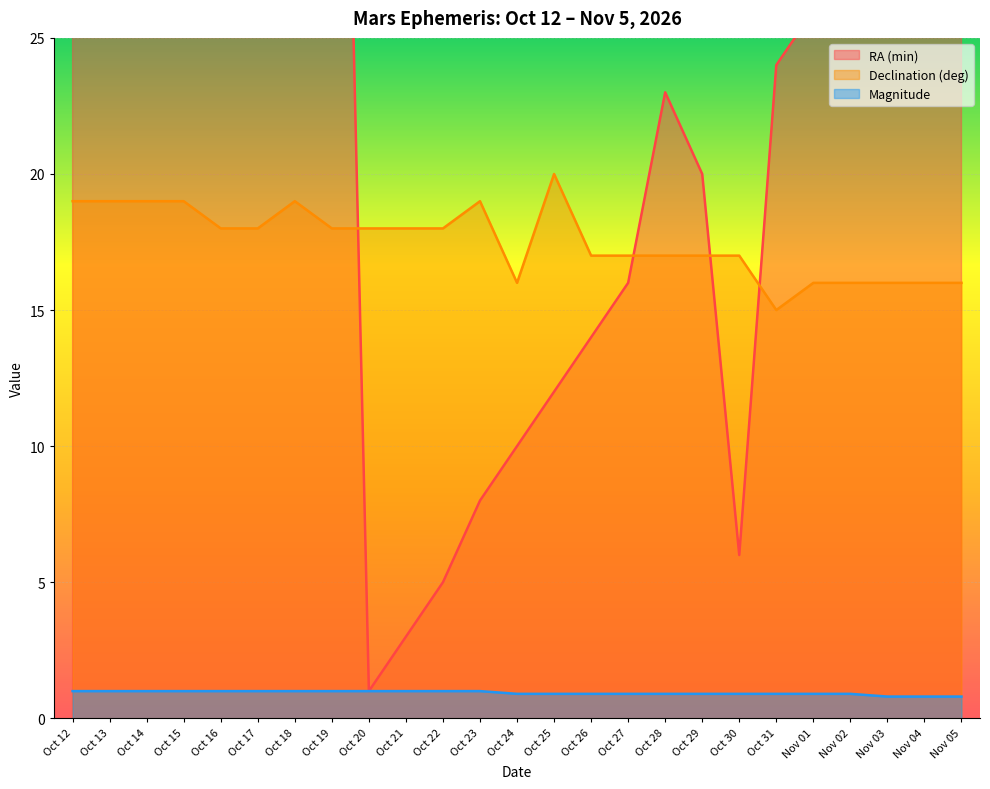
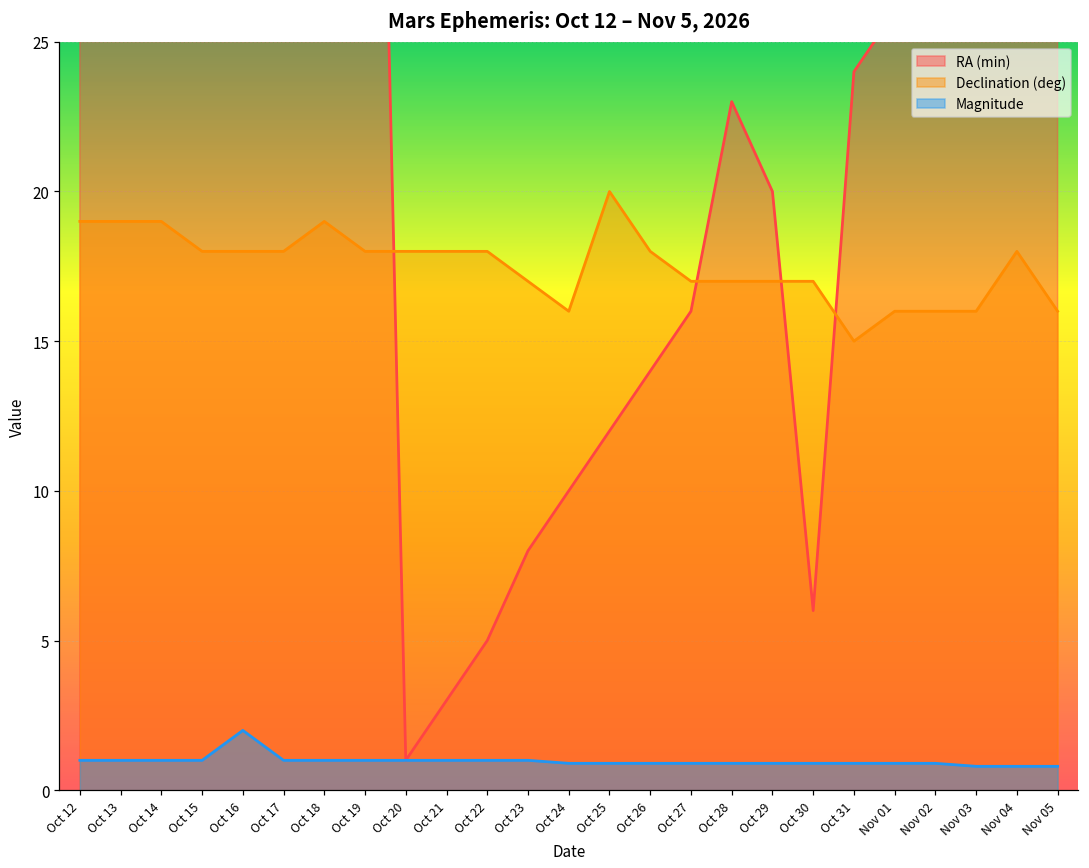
  {
    "RA (min)": {
      "Oct 21": 3,
      "Oct 22": 5,
      "Oct 23": 8,
      "Oct 24": 10,
      "Oct 25": 12,
      "Oct 26": 14,
      "Oct 27": 16,
      "Oct 28": 23,
      "Oct 29": 20,
      "Oct 30": 6,
      "Oct 31": 24
    },
    "Declination (deg)": {
      "Oct 12": 19,
      "Oct 13": 19,
      "Oct 14": 19,
-     "Oct 15": 19,
+     "Oct 15": 18,
      "Oct 16": 18,
      "Oct 17": 18,
      "Oct 18": 19,
      "Oct 19": 18,
      "Oct 20": 18,
      "Oct 21": 18,
      "Oct 22": 18,
-     "Oct 23": 19,
+     "Oct 23": 17,
      "Oct 24": 16,
      "Oct 25": 20,
-     "Oct 26": 17,
+     "Oct 26": 18,
      "Oct 27": 17,
      "Oct 28": 17,
      "Oct 29": 17,
      "Oct 30": 17,
      "Oct 31": 15,
      "Nov 01": 16,
      "Nov 02": 16,
      "Nov 03": 16,
-     "Nov 04": 16,
+     "Nov 04": 18,
      "Nov 05": 16
    },
    "Magnitude": {
      "Oct 12": 1,
      "Oct 13": 1,
      "Oct 14": 1,
      "Oct 15": 1,
-     "Oct 16": 1,
+     "Oct 16": 2,
      "Oct 17": 1,
      "Oct 18": 1,
      "Oct 19": 1,
      "Oct 21": 1,
      "Oct 22": 1,
      "Oct 23": 1,
      "Oct 24": 0.9,
      "Oct 25": 0.9,
      "Oct 26": 0.9,
      "Oct 27": 0.9,
      "Oct 28": 0.9,
      "Oct 29": 0.9,
      "Oct 30": 0.9,
      "Oct 31": 0.9,
      "Nov 01": 0.9,
      "Nov 02": 0.9,
      "Nov 03": 0.8,
      "Nov 04": 0.8,
      "Nov 05": 0.8
    }
  }
